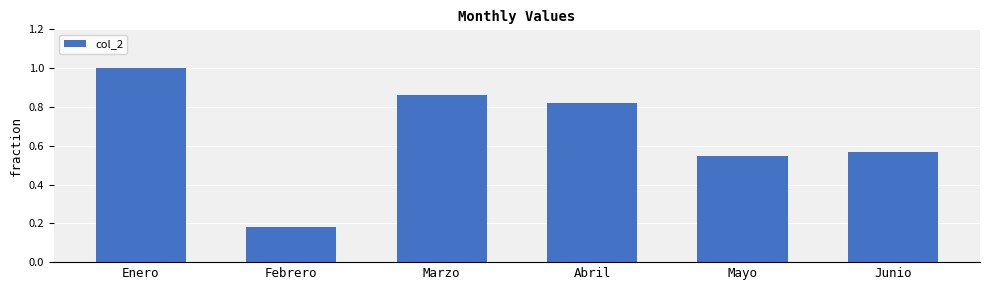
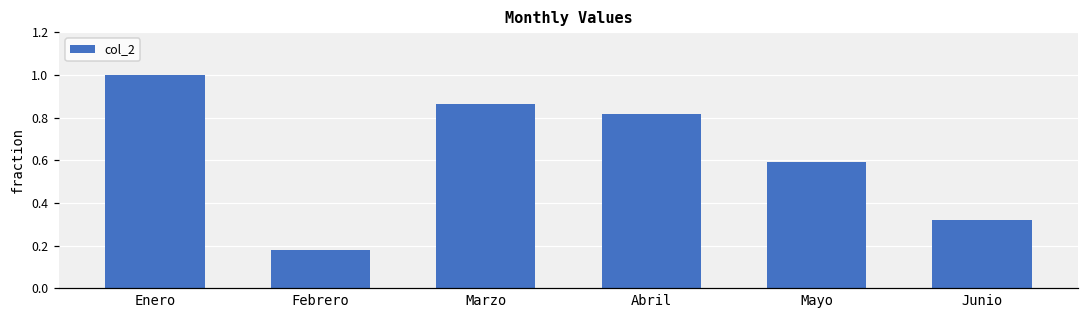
  {
    "Enero": 1.00,
    "Febrero": 0.18,
    "Marzo": 0.86,
    "Abril": 0.82,
-   "Mayo": 0.55,
-   "Junio": 0.57
+   "Mayo": 0.59,
+   "Junio": 0.32
  }
